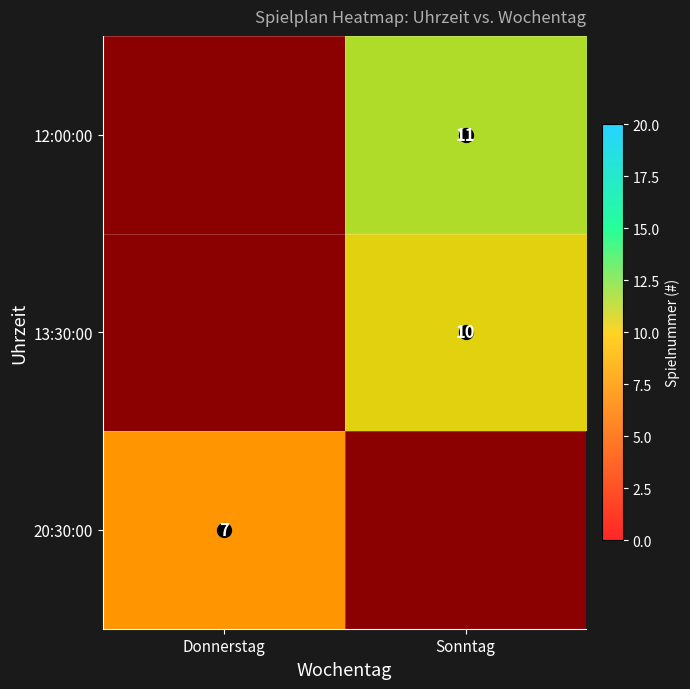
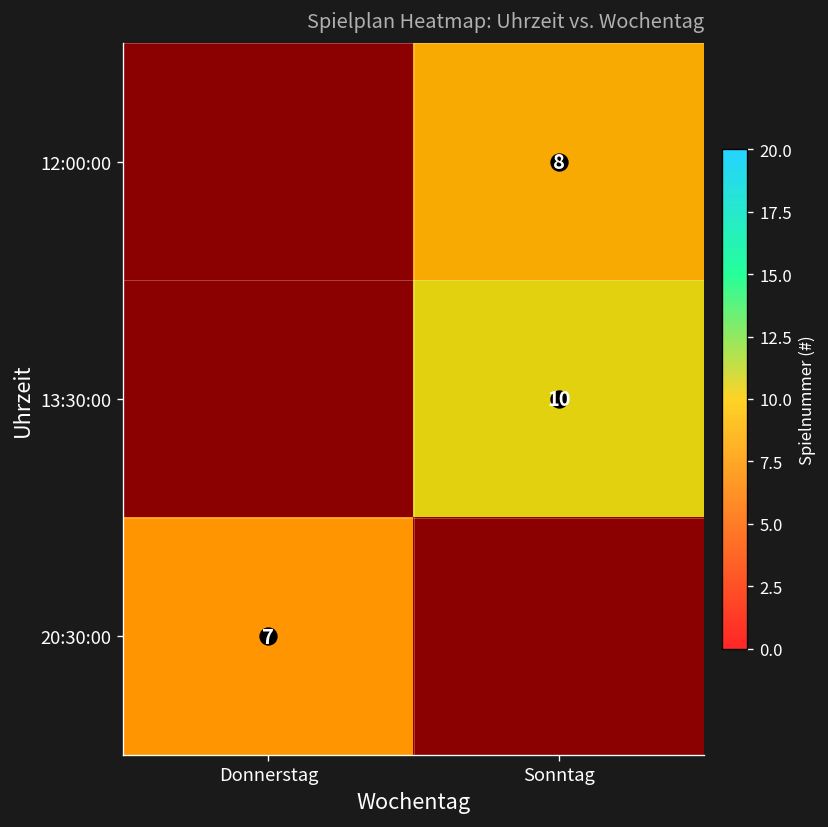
  {
    "12:00:00": {
-     "Sonntag": 11
+     "Sonntag": 8
    }
  }
